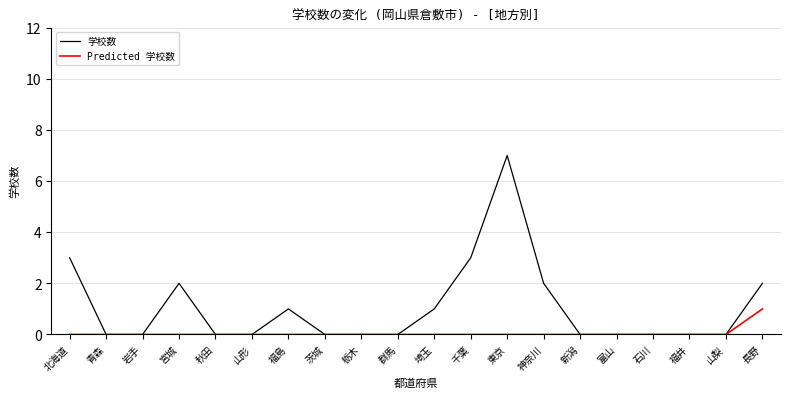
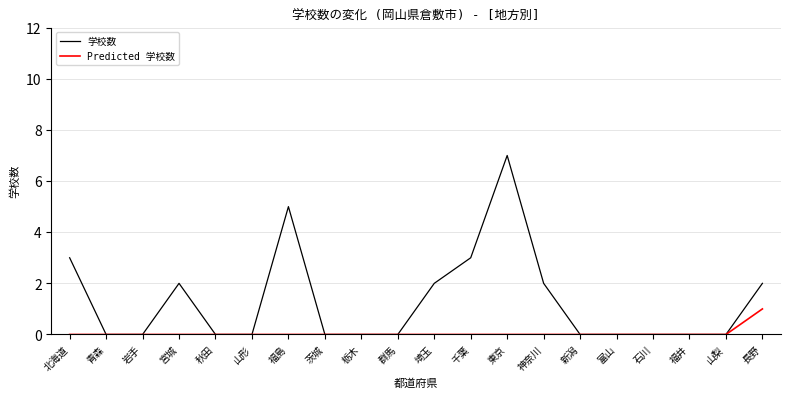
  {
    "学校数": {
      "北海道": 3,
      "宮城": 2,
-     "福島": 1,
-     "埼玉": 1,
+     "福島": 5,
+     "埼玉": 2,
      "千葉": 3,
      "東京": 7,
      "神奈川": 2,
      "長野": 2
    },
    "Predicted 学校数": {
      "北海道": 0,
      "宮城": 0,
      "福島": 0,
      "埼玉": 0,
      "千葉": 0,
      "東京": 0,
      "神奈川": 0,
      "長野": 1
    }
  }
